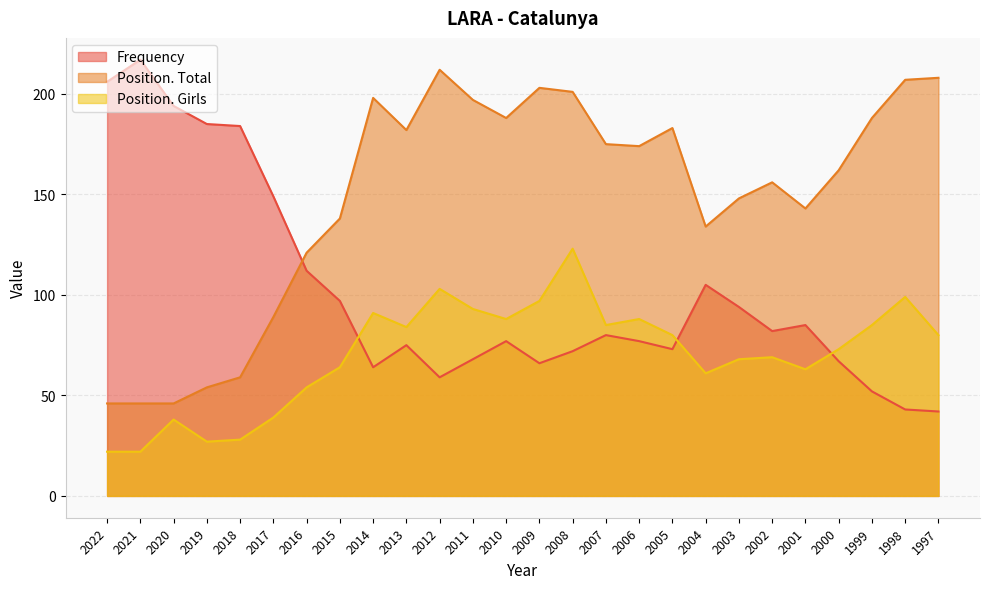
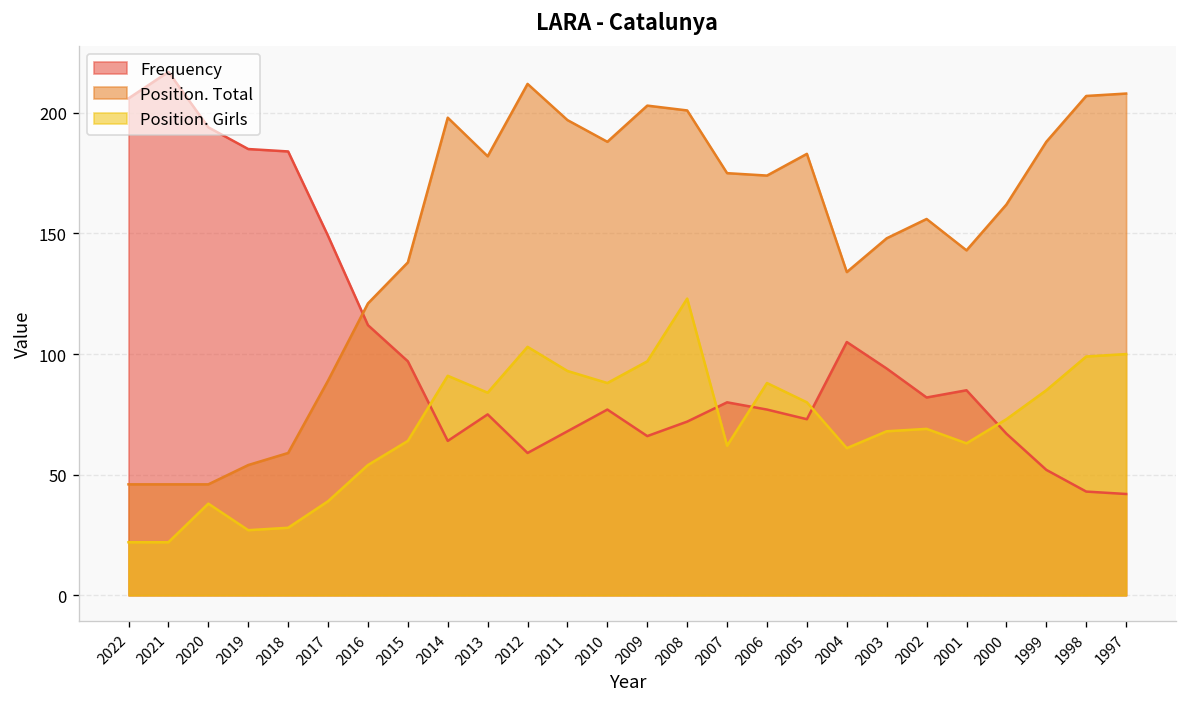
  {
    "Position. Girls": {
      "2022": 22,
      "2021": 22,
      "2020": 38,
      "2019": 27,
      "2018": 28,
      "2017": 39,
      "2016": 54,
      "2015": 64,
      "2014": 91,
      "2013": 84,
      "2012": 103,
      "2011": 93,
      "2010": 88,
      "2009": 97,
      "2008": 123,
-     "2007": 85,
+     "2007": 62,
      "2006": 88,
      "2005": 80,
      "2004": 61,
      "2003": 68,
      "2002": 69,
      "2001": 63,
      "2000": 73,
      "1999": 85,
      "1998": 99,
-     "1997": 80
+     "1997": 100
    }
  }
